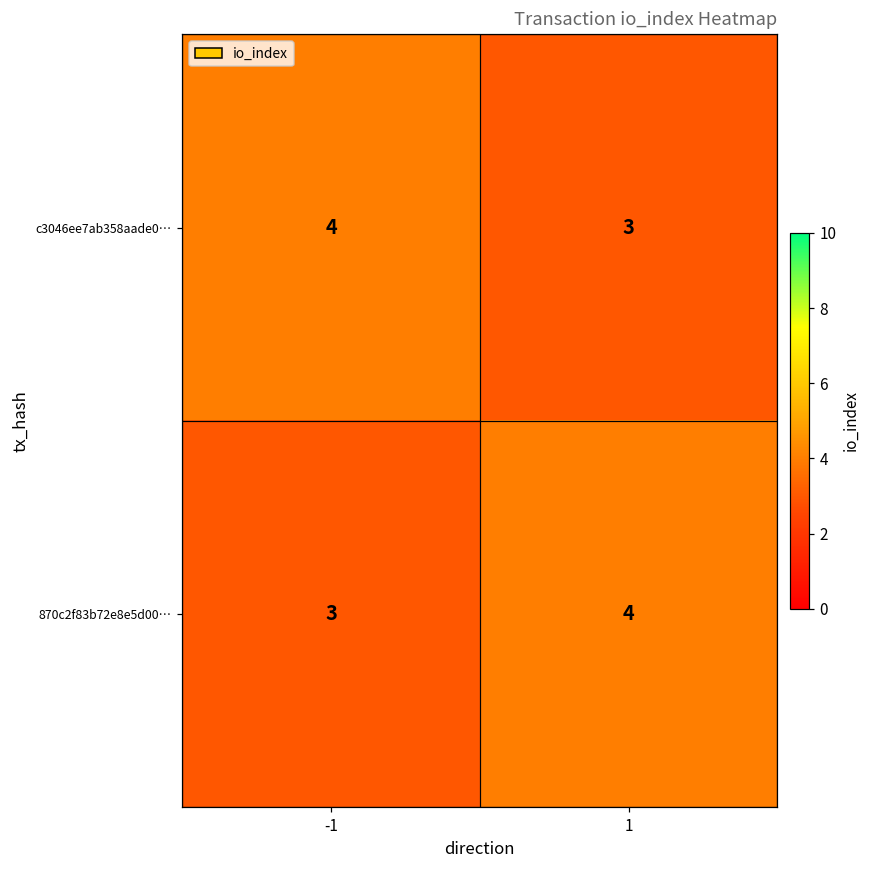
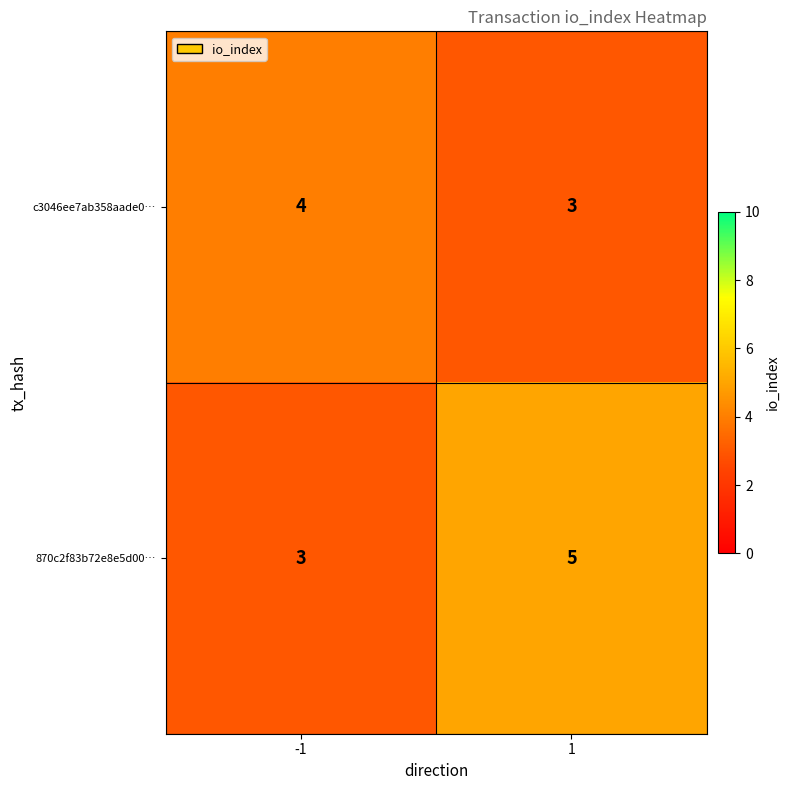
  {
    "c3046ee7ab358aade0…": {
      "-1": 4,
      "1": 3
    },
    "870c2f83b72e8e5d00…": {
      "-1": 3,
-     "1": 4
+     "1": 5
    }
  }
